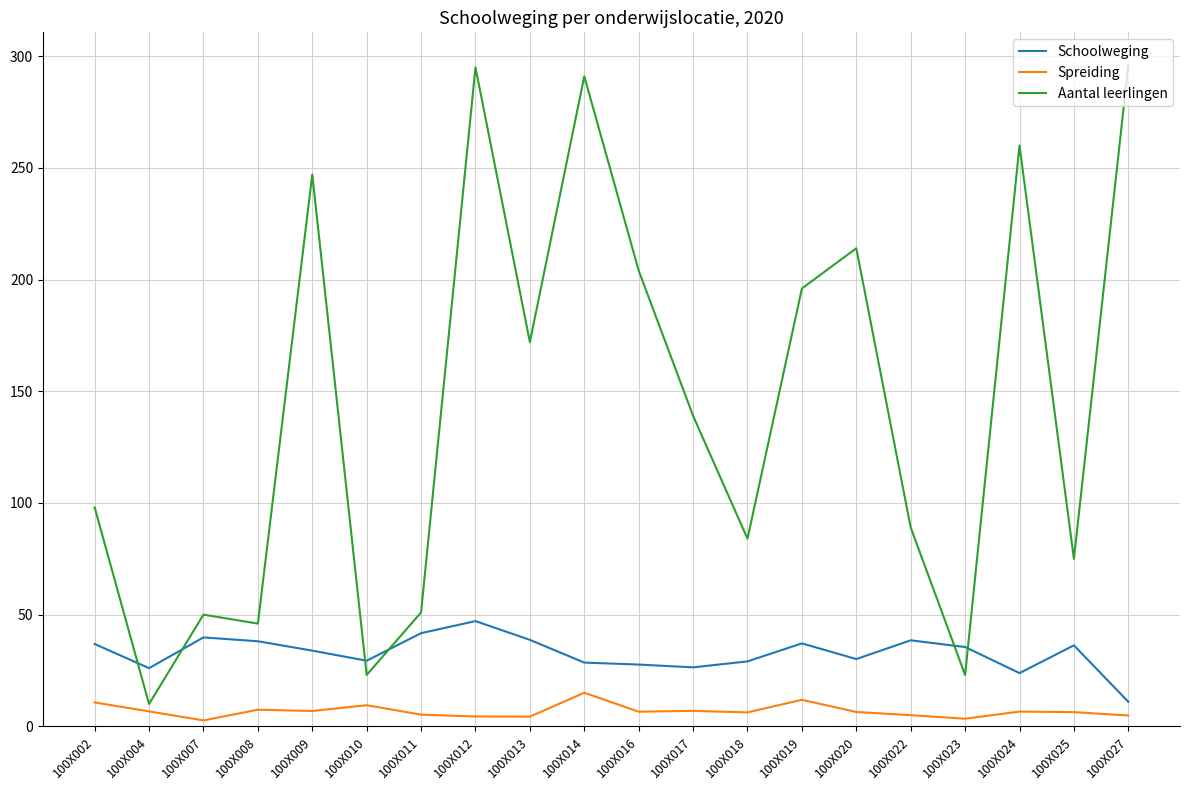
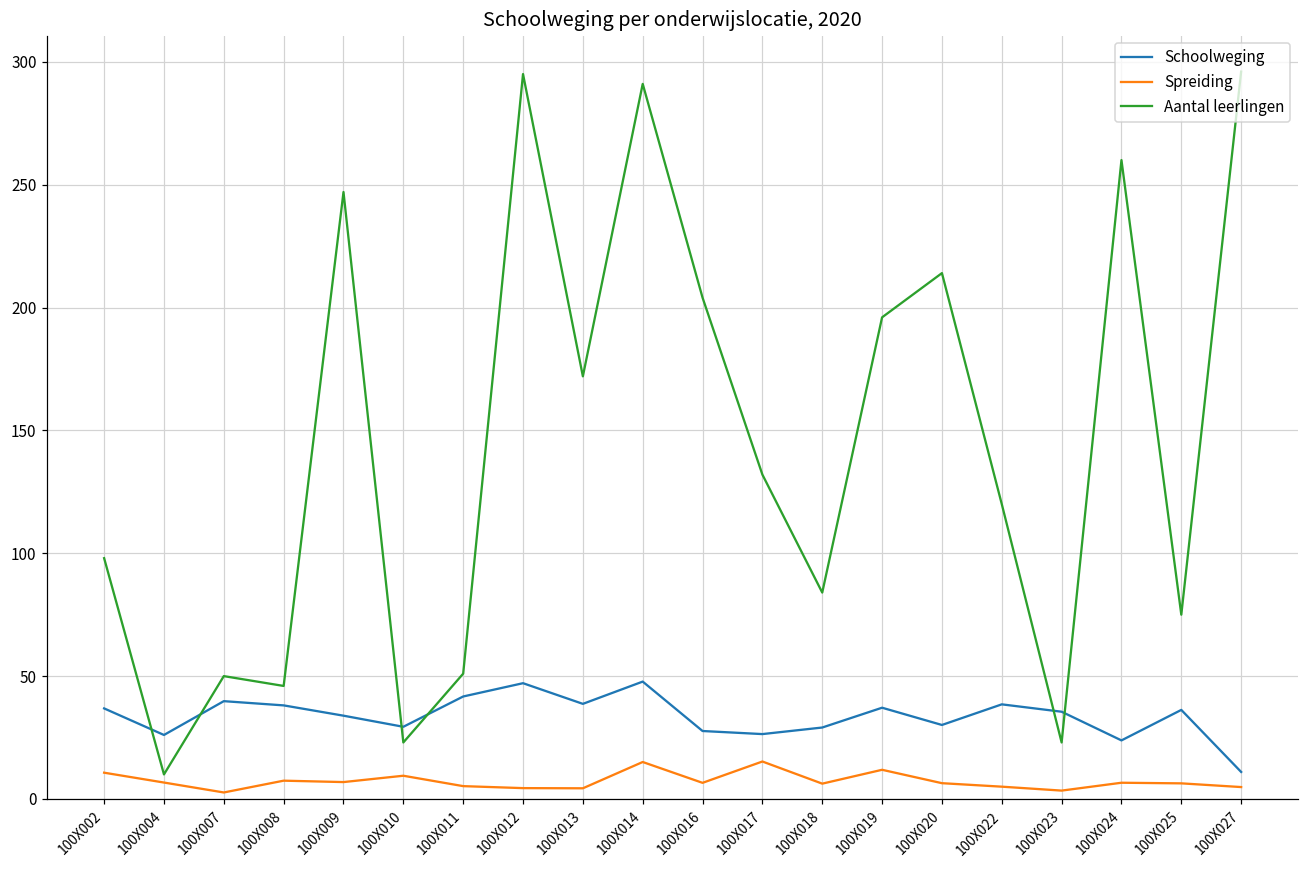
  {
    "Schoolweging": {
      "100X002": 37,
      "100X004": 26,
      "100X007": 40,
      "100X008": 38,
      "100X009": 34,
      "100X010": 29,
      "100X011": 42,
      "100X012": 47,
      "100X013": 39,
-     "100X014": 29,
+     "100X014": 48,
      "100X016": 28,
      "100X017": 26,
      "100X018": 29,
      "100X019": 37,
      "100X020": 30,
      "100X022": 39,
      "100X023": 36,
      "100X024": 24,
      "100X025": 36,
      "100X027": 11
    },
    "Spreiding": {
      "100X002": 11,
      "100X004": 7,
      "100X007": 3,
      "100X008": 7,
      "100X009": 7,
      "100X010": 9,
      "100X011": 5,
      "100X012": 4,
      "100X013": 4,
      "100X014": 15,
      "100X016": 7,
-     "100X017": 7,
+     "100X017": 15,
      "100X018": 6,
      "100X019": 12,
      "100X020": 6,
      "100X022": 5,
      "100X023": 3,
      "100X024": 7,
      "100X025": 6,
      "100X027": 5
    },
    "Aantal leerlingen": {
      "100X002": 98,
      "100X004": 10,
      "100X007": 50,
      "100X008": 46,
      "100X009": 247,
      "100X010": 23,
      "100X011": 51,
      "100X012": 295,
      "100X013": 172,
      "100X014": 291,
      "100X016": 204,
-     "100X017": 139,
+     "100X017": 132,
      "100X018": 84,
      "100X019": 196,
      "100X020": 214,
-     "100X022": 89,
+     "100X022": 120,
      "100X023": 23,
      "100X024": 260,
      "100X025": 75
    }
  }
